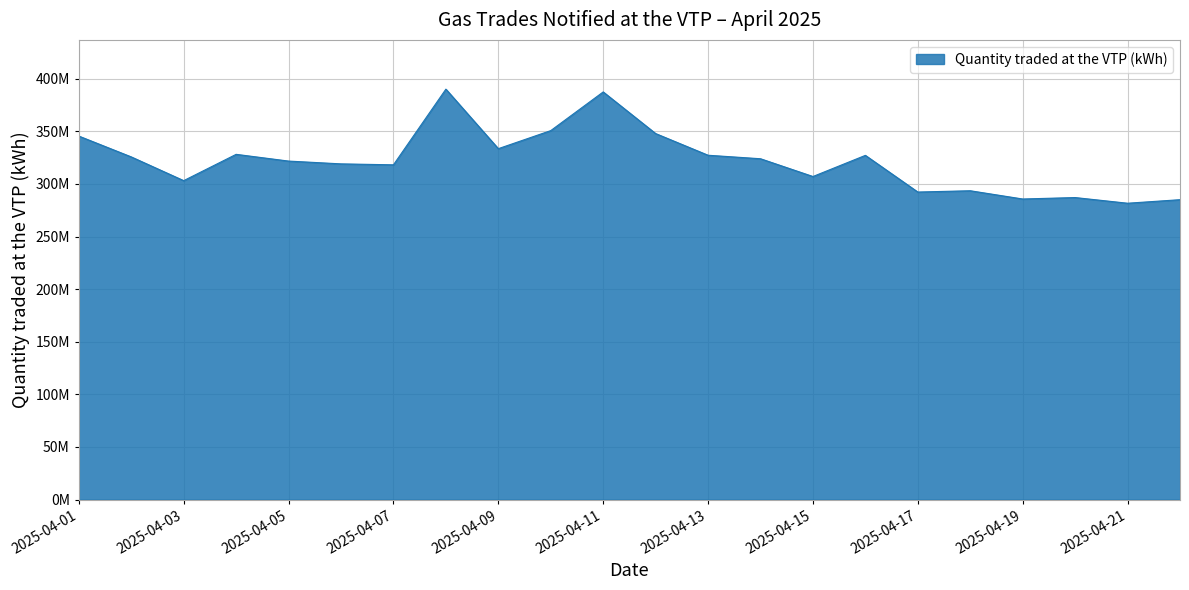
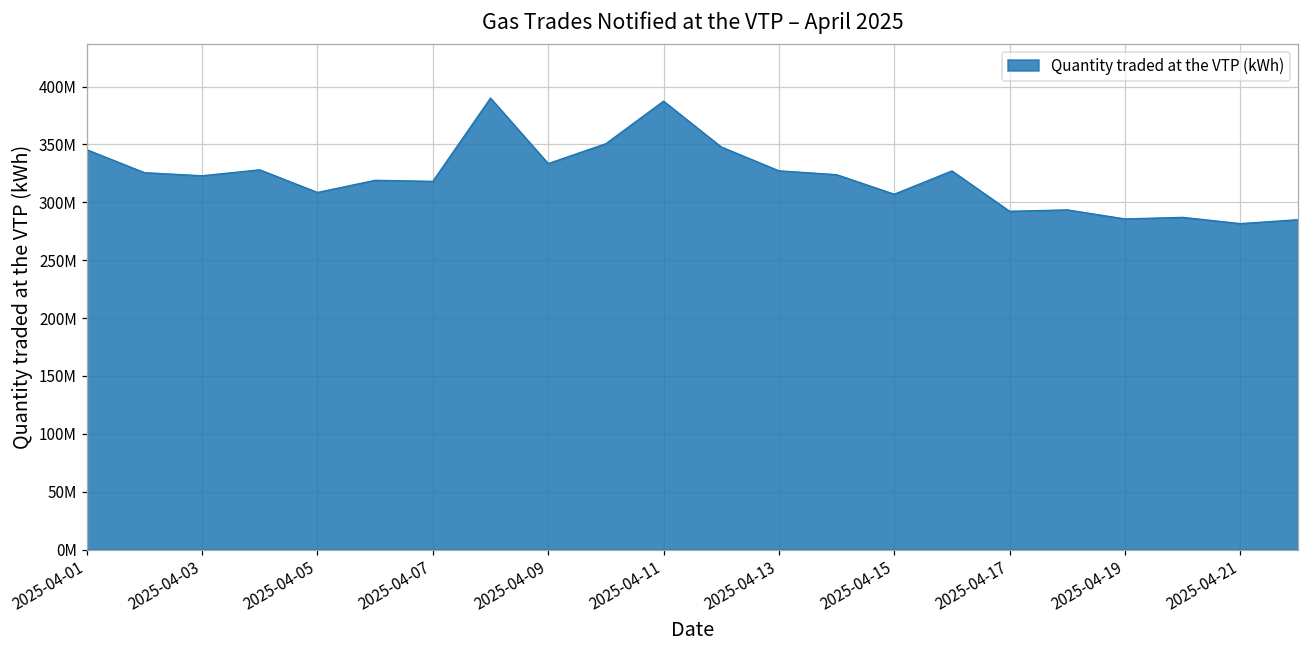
  {
    "2025-04-01": 345000000,
-   "2025-04-03": 303000000,
-   "2025-04-05": 322000000,
+   "2025-04-03": 323000000,
+   "2025-04-05": 309000000,
    "2025-04-07": 318000000,
    "2025-04-09": 333000000,
    "2025-04-11": 387000000,
    "2025-04-13": 327000000,
    "2025-04-15": 307000000,
    "2025-04-17": 292000000,
    "2025-04-19": 286000000,
    "2025-04-21": 282000000
  }
